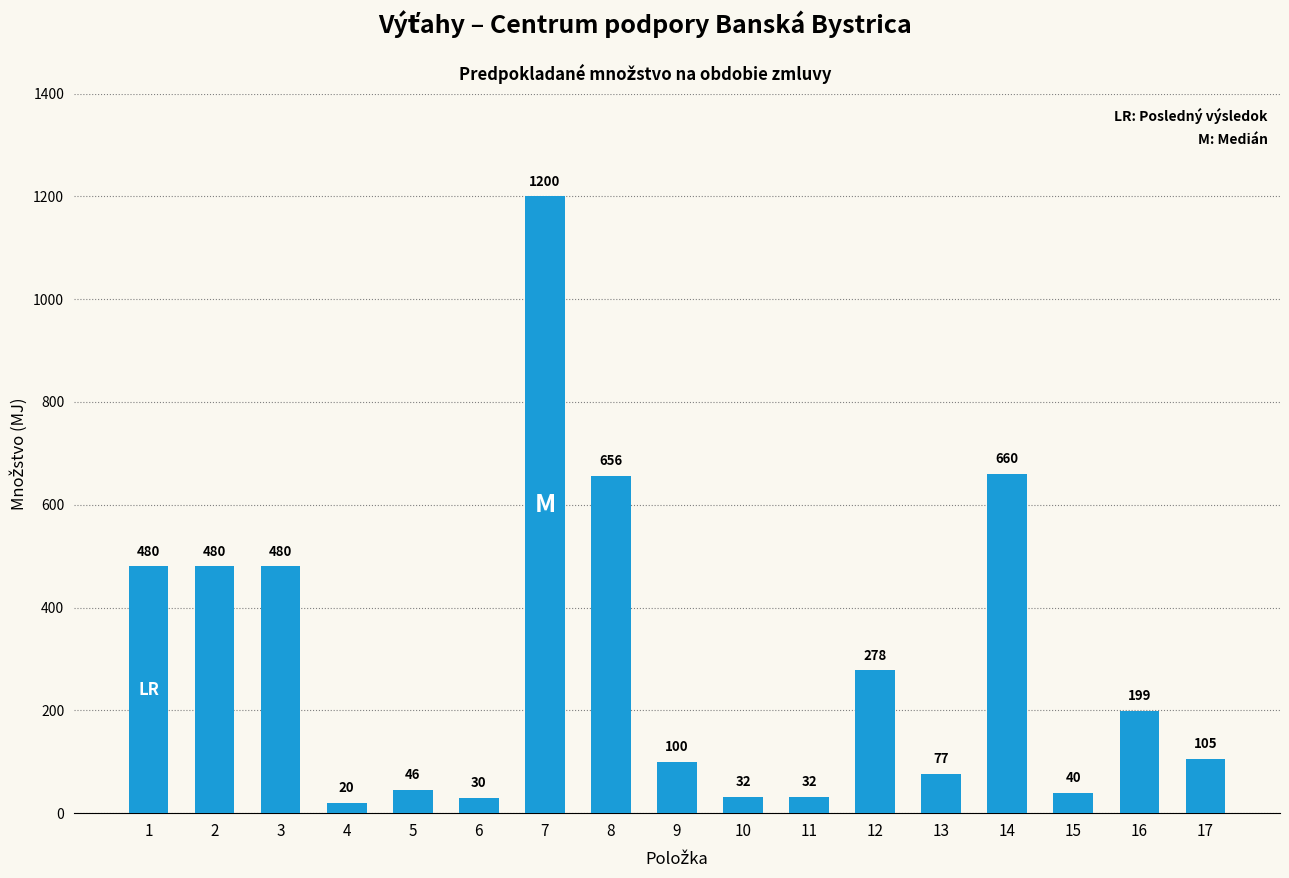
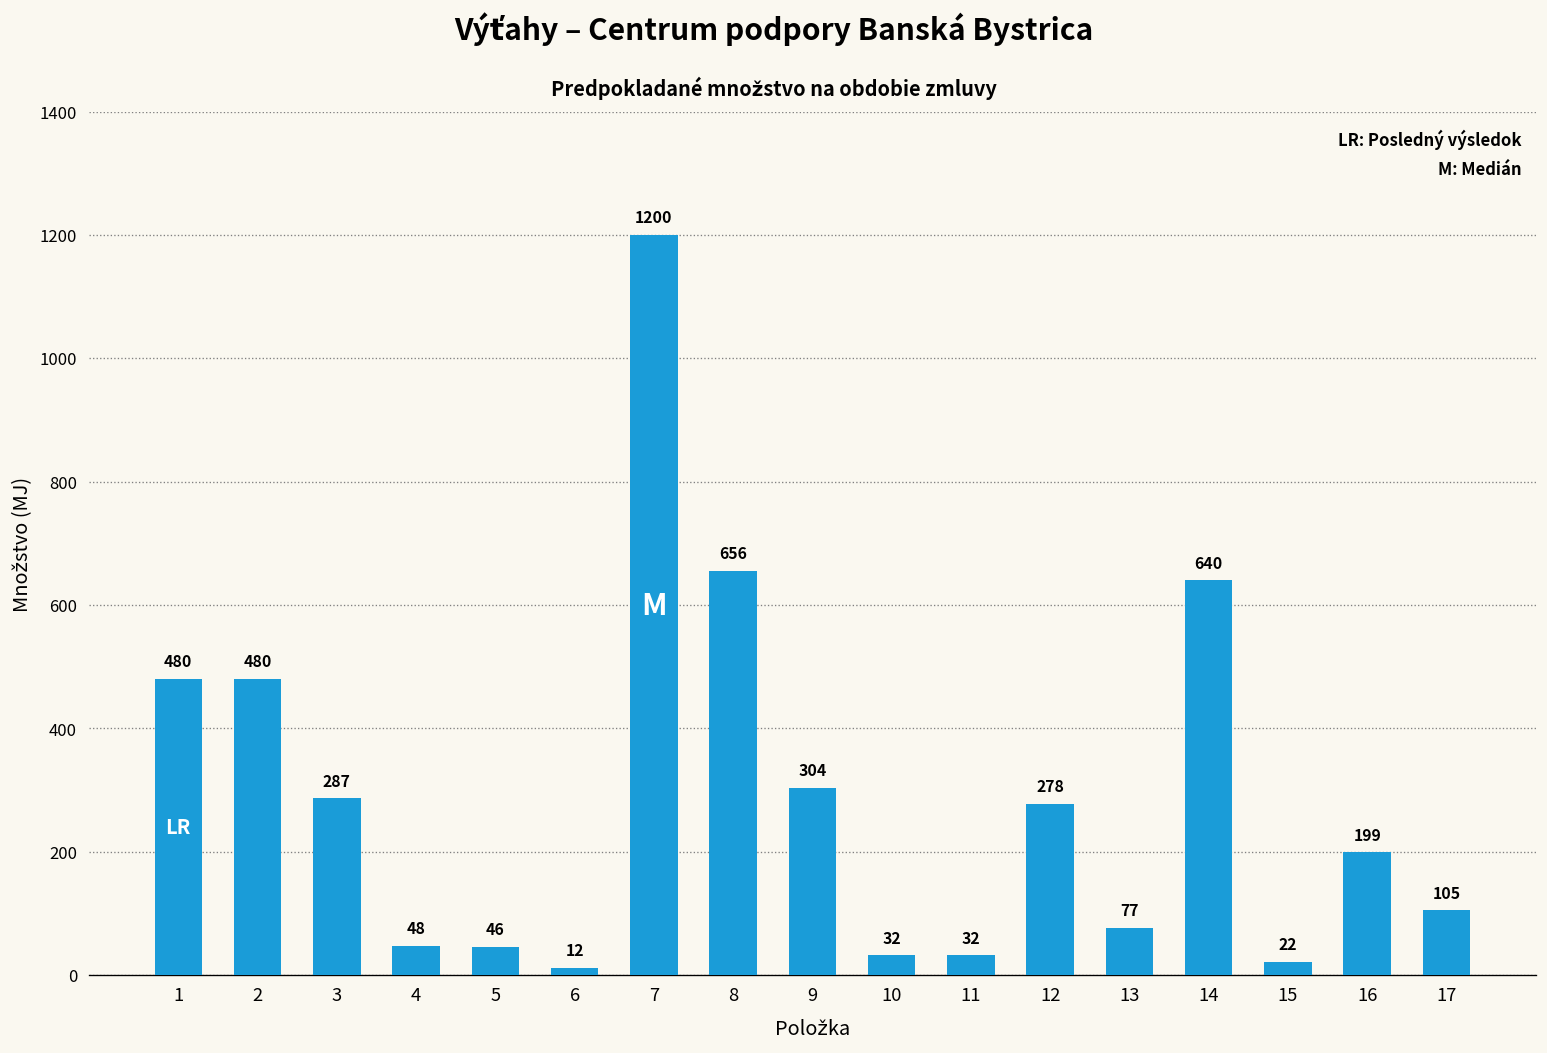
  {
    "1": 480,
    "2": 480,
-   "3": 480,
-   "4": 20,
+   "3": 287,
+   "4": 48,
    "5": 46,
-   "6": 30,
+   "6": 12,
    "7": 1200,
    "8": 656,
-   "9": 100,
+   "9": 304,
    "10": 32,
    "11": 32,
    "12": 278,
    "13": 77,
-   "14": 660,
-   "15": 40,
+   "14": 640,
+   "15": 22,
    "16": 199,
    "17": 105
  }
